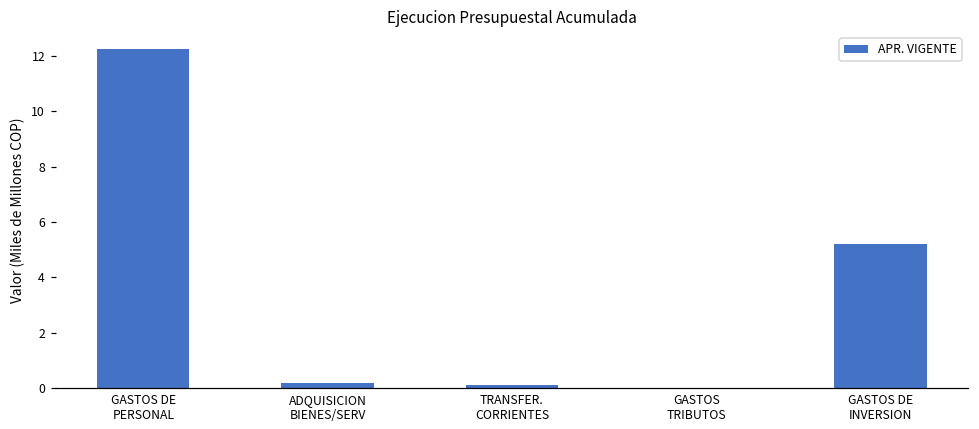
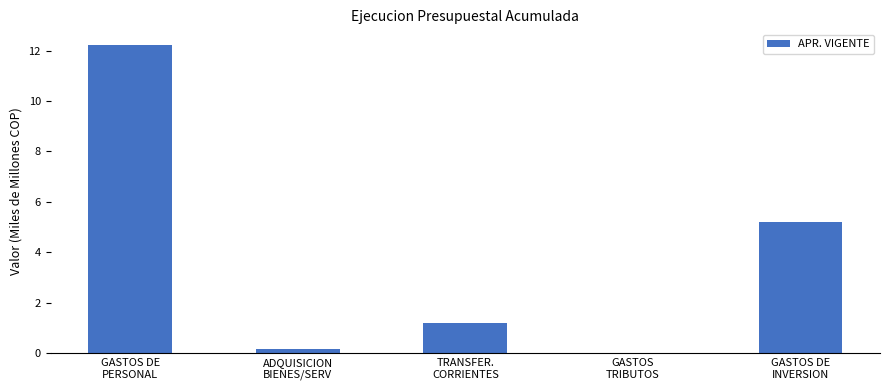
  {
    "GASTOS DE PERSONAL": 12.2,
    "ADQUISICION BIENES/SERV": 0.2,
-   "TRANSFER. CORRIENTES": 0.1,
+   "TRANSFER. CORRIENTES": 1.2,
    "GASTOS DE INVERSION": 5.2
  }
